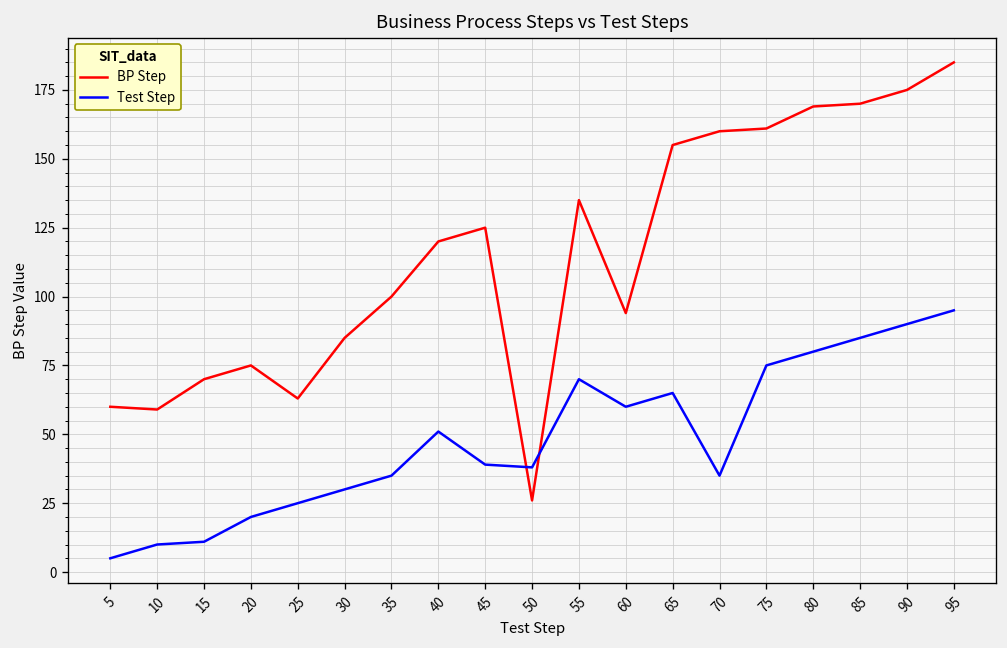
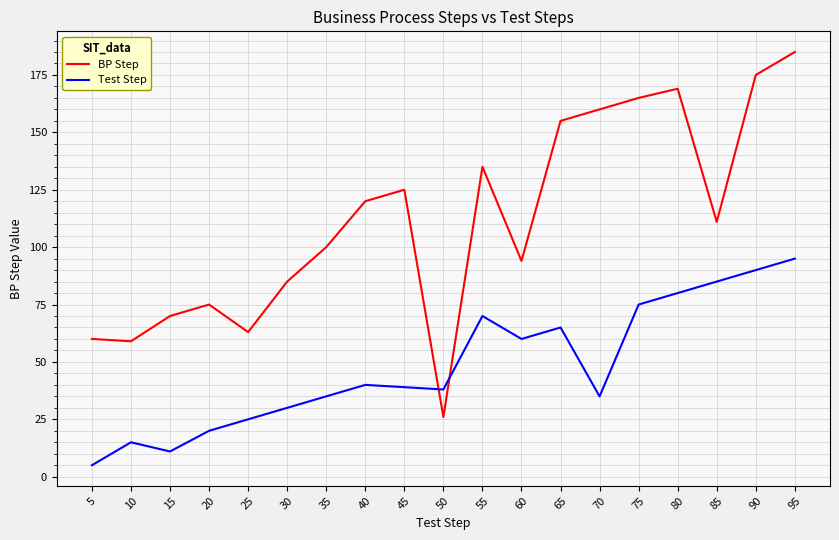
  {
    "BP Step": {
      "5": 60,
      "10": 59,
      "15": 70,
      "20": 75,
      "25": 63,
      "30": 85,
      "35": 100,
      "40": 120,
      "45": 125,
      "50": 26,
      "55": 135,
      "60": 94,
      "65": 155,
      "70": 160,
-     "75": 161,
+     "75": 165,
      "80": 169,
-     "85": 170,
+     "85": 111,
      "90": 175,
      "95": 185
    },
    "Test Step": {
      "5": 5,
-     "10": 10,
+     "10": 15,
      "15": 11,
      "20": 20,
      "25": 25,
      "30": 30,
      "35": 35,
-     "40": 51,
+     "40": 40,
      "45": 39,
      "50": 38,
      "55": 70,
      "60": 60,
      "65": 65,
      "70": 35,
      "75": 75,
      "80": 80,
      "85": 85,
      "90": 90,
      "95": 95
    }
  }
